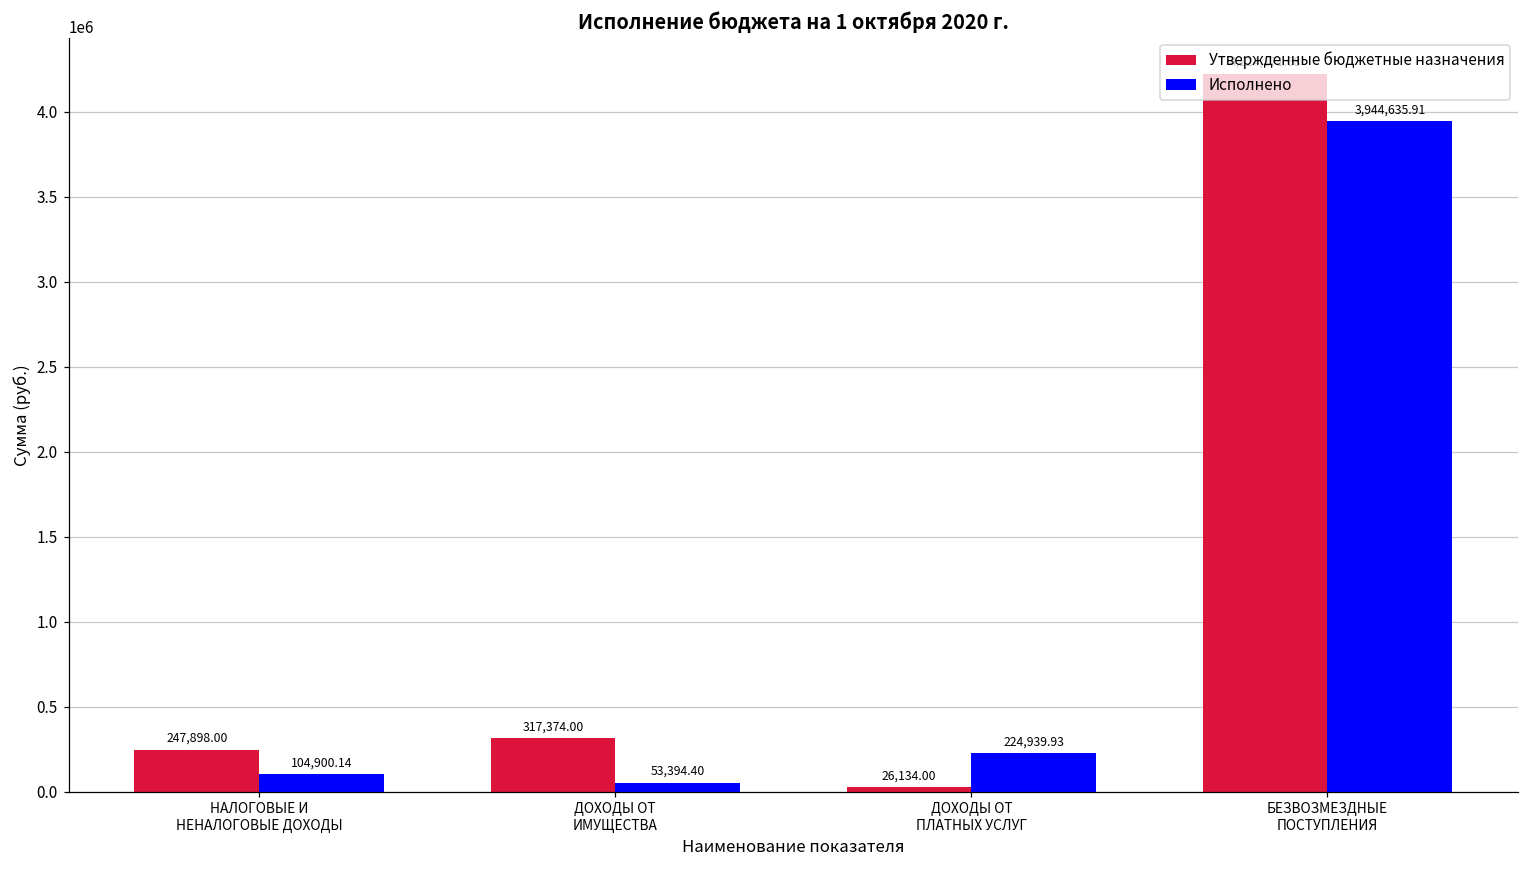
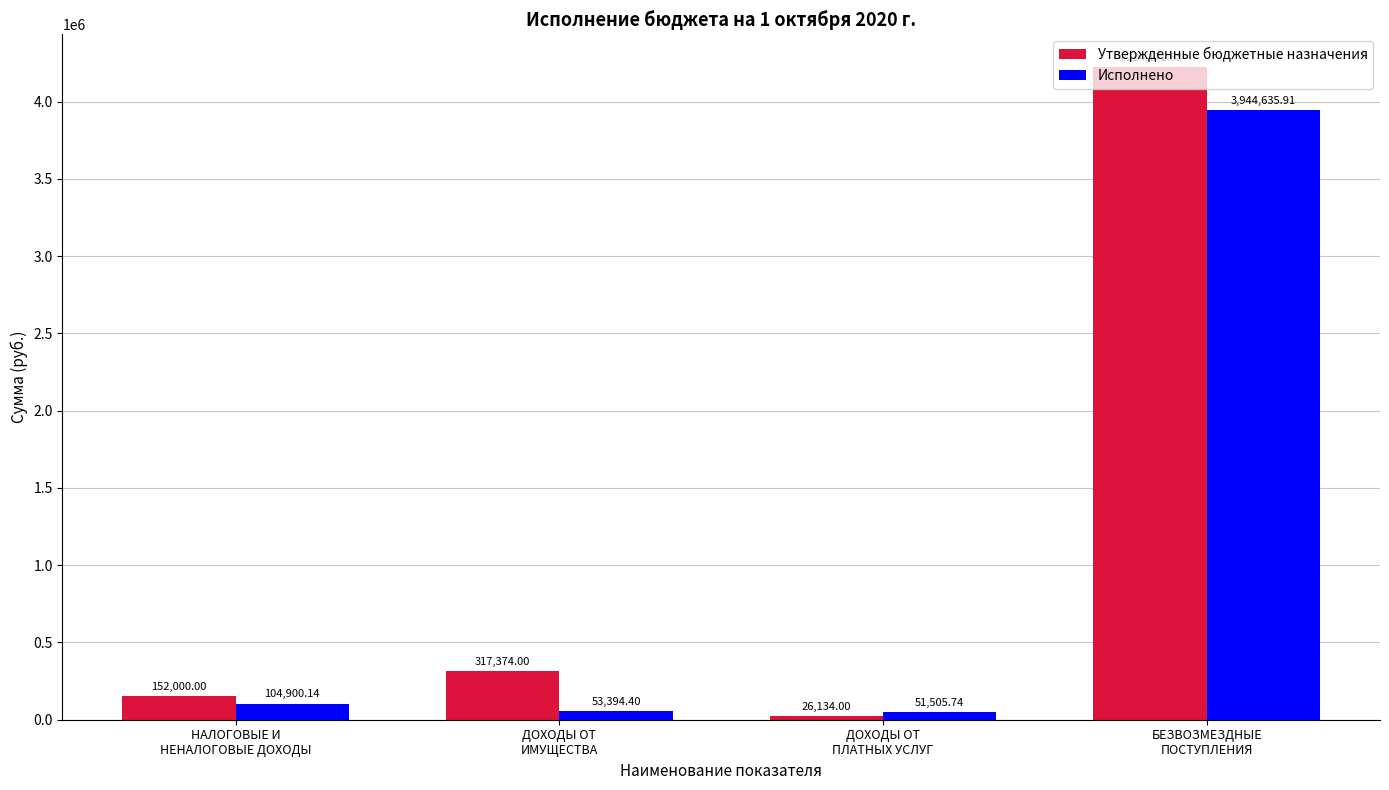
  {
    "Утвержденные бюджетные назначения": {
-     "НАЛОГОВЫЕ И НЕНАЛОГОВЫЕ ДОХОДЫ": "247,898.00",
+     "НАЛОГОВЫЕ И НЕНАЛОГОВЫЕ ДОХОДЫ": "152,000.00",
      "ДОХОДЫ ОТ ИМУЩЕСТВА": "317,374.00",
      "ДОХОДЫ ОТ ПЛАТНЫХ УСЛУГ": "26,134.00"
    },
    "Исполнено": {
      "НАЛОГОВЫЕ И НЕНАЛОГОВЫЕ ДОХОДЫ": "104,900.14",
      "ДОХОДЫ ОТ ИМУЩЕСТВА": "53,394.40",
-     "ДОХОДЫ ОТ ПЛАТНЫХ УСЛУГ": "224,939.93",
+     "ДОХОДЫ ОТ ПЛАТНЫХ УСЛУГ": "51,505.74",
      "БЕЗВОЗМЕЗДНЫЕ ПОСТУПЛЕНИЯ": "3,944,635.91"
    }
  }
